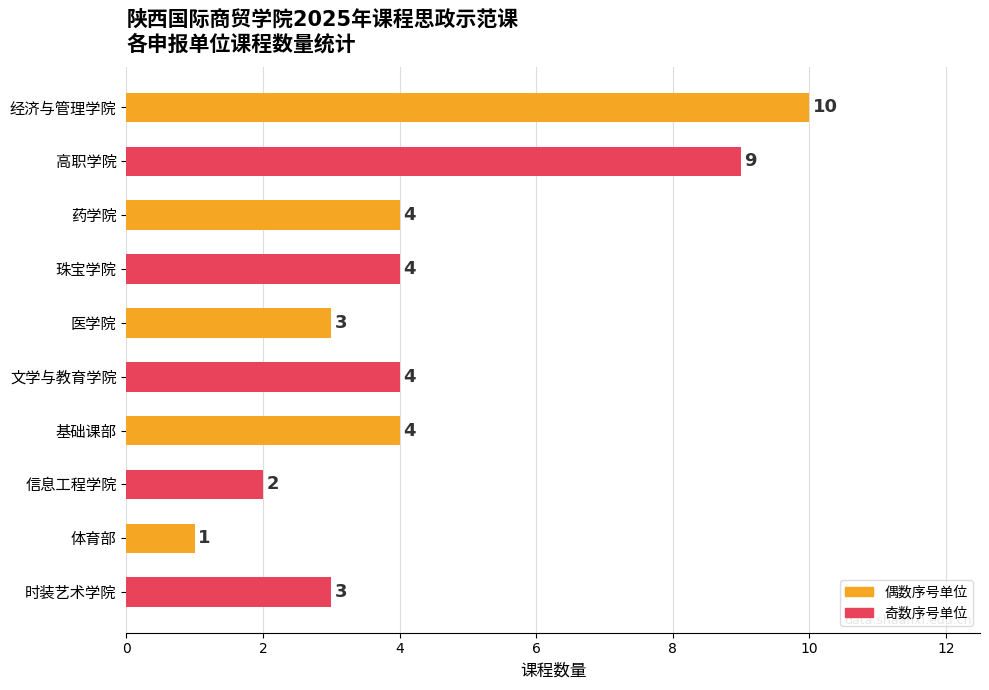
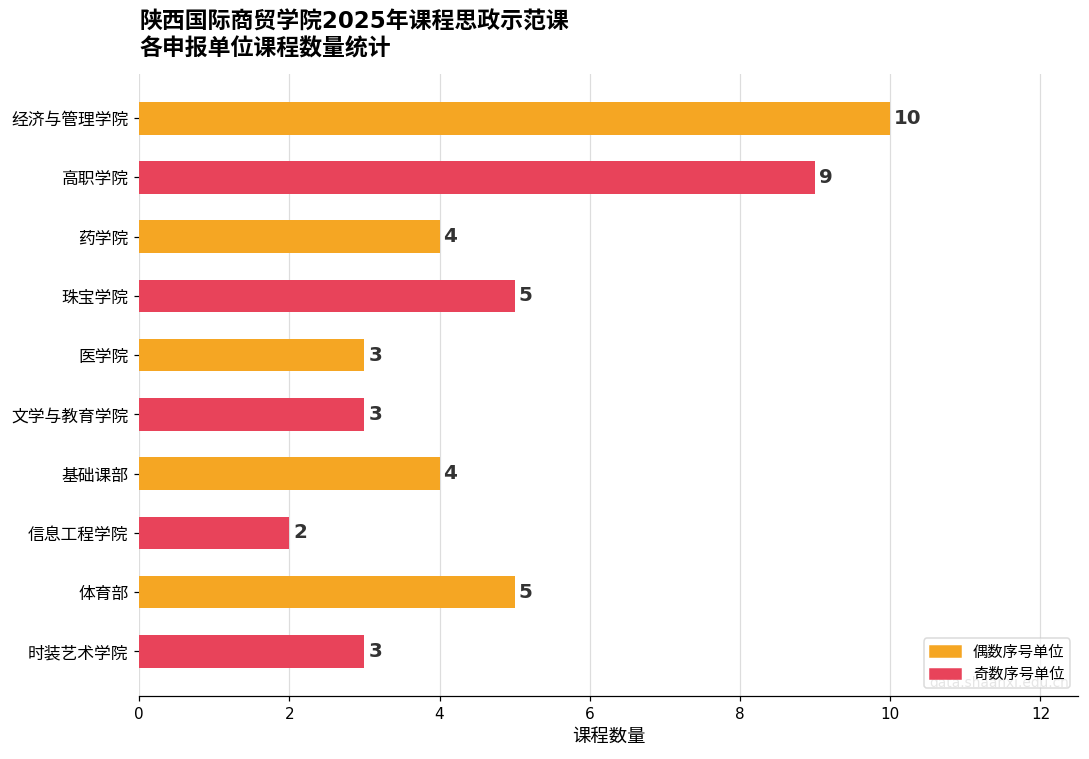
  {
    "经济与管理学院": 10,
    "高职学院": 9,
    "药学院": 4,
-   "珠宝学院": 4,
+   "珠宝学院": 5,
    "医学院": 3,
-   "文学与教育学院": 4,
+   "文学与教育学院": 3,
    "基础课部": 4,
    "信息工程学院": 2,
-   "体育部": 1,
+   "体育部": 5,
    "时装艺术学院": 3
  }
